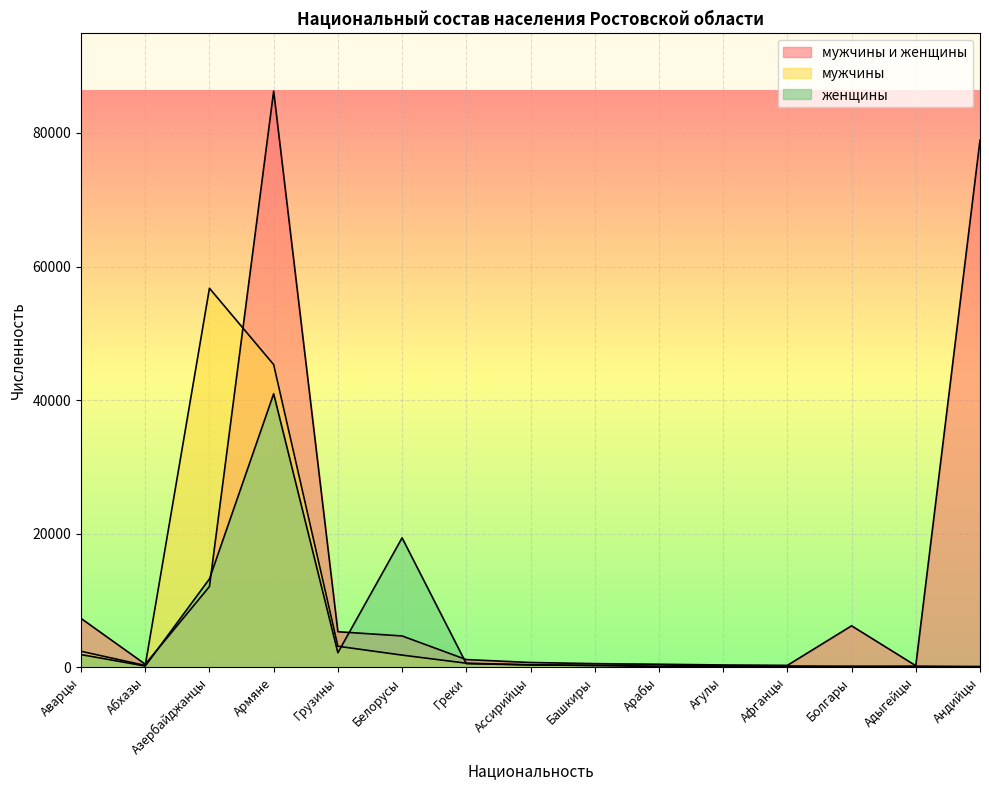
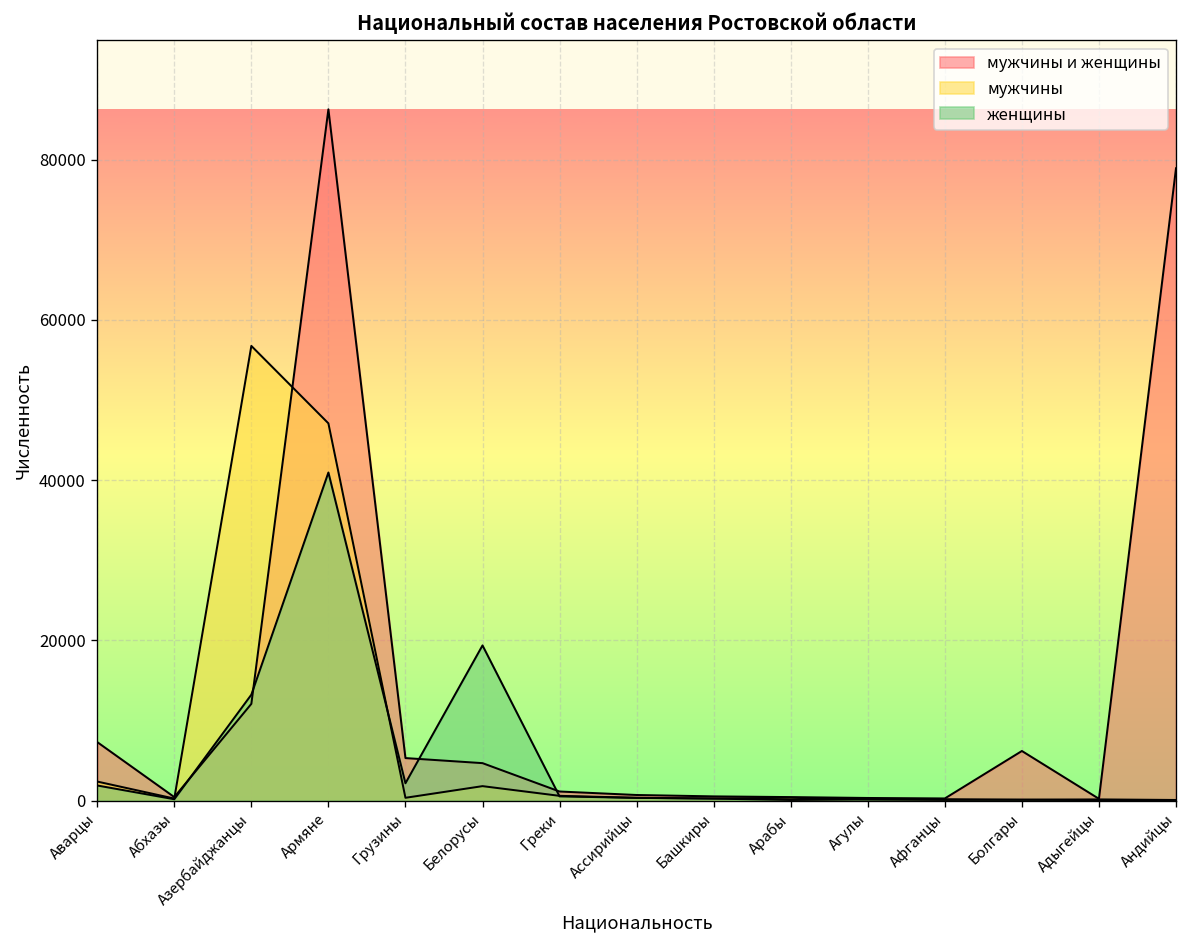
  {
    "мужчины и женщины": {
      "Аварцы": 7000,
      "Азербайджанцы": 12000,
      "Армяне": 86000,
      "Грузины": 5000,
      "Белорусы": 5000,
      "Греки": 1000,
      "Болгары": 6000,
      "Андийцы": 79000
    },
    "мужчины": {
      "Аварцы": 2000,
      "Азербайджанцы": 57000,
-     "Армяне": 45000,
-     "Грузины": 3000,
+     "Армяне": 47000,
+     "Грузины": 0,
      "Белорусы": 2000
    },
    "женщины": {
      "Аварцы": 2000,
      "Азербайджанцы": 13000,
      "Армяне": 41000,
      "Грузины": 2000,
      "Белорусы": 19000
    }
  }
